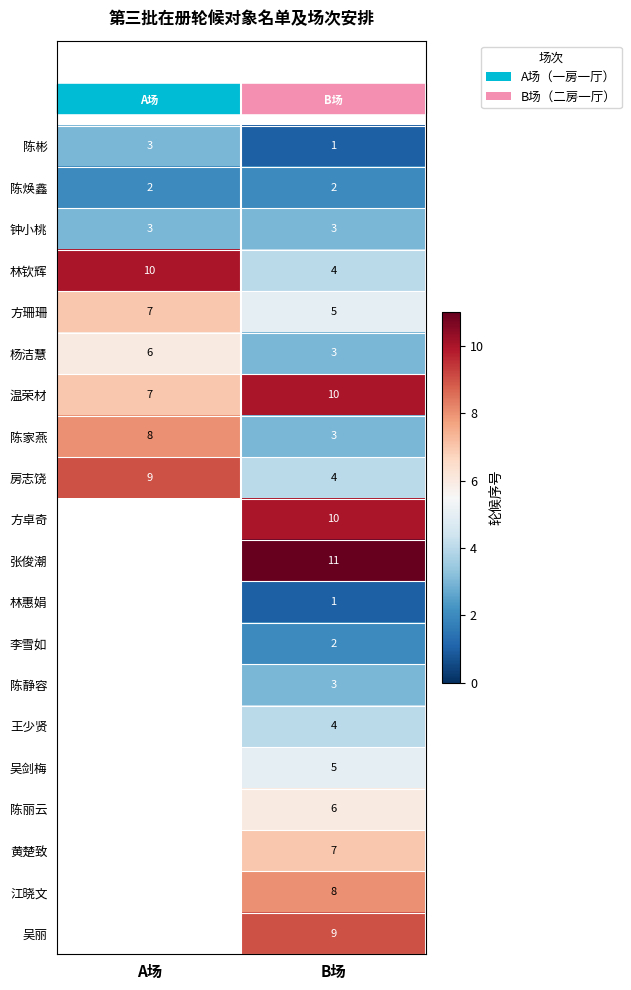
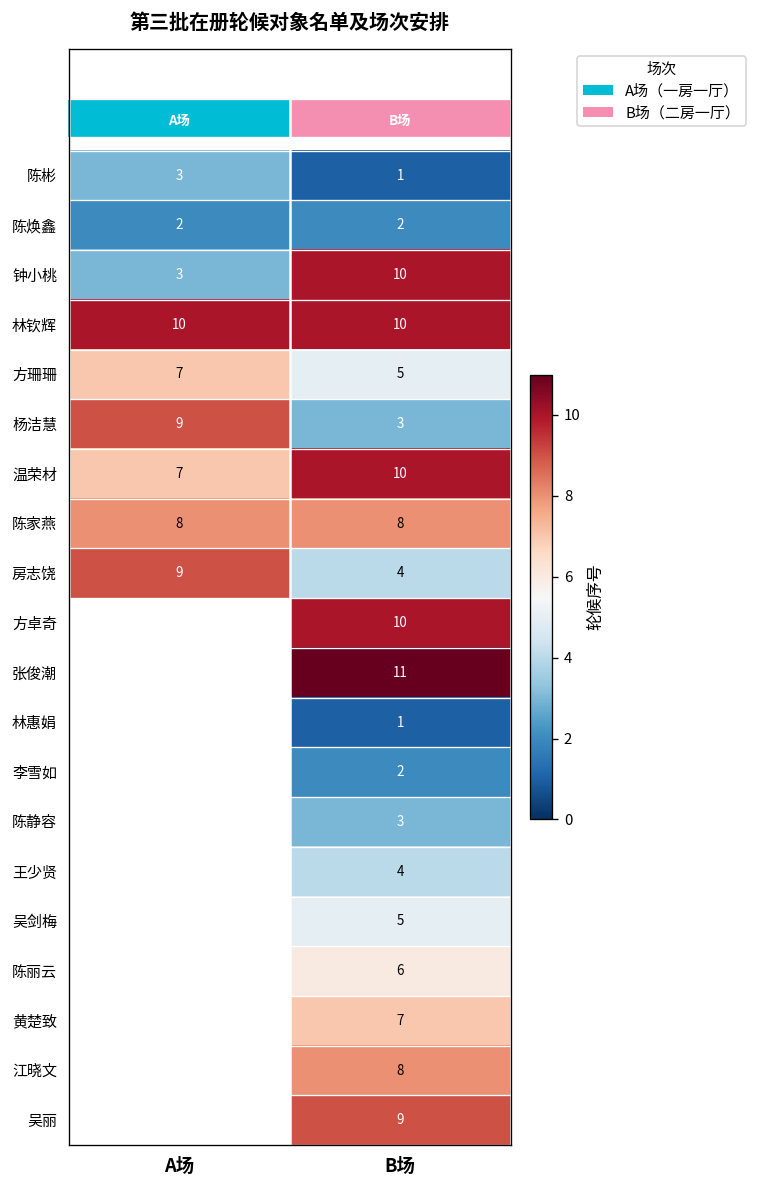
  {
    "陈彬": {
      "A场": 3,
      "B场": 1
    },
    "陈焕鑫": {
      "A场": 2,
      "B场": 2
    },
    "钟小桃": {
      "A场": 3,
-     "B场": 3
+     "B场": 10
    },
    "林钦辉": {
      "A场": 10,
-     "B场": 4
+     "B场": 10
    },
    "方珊珊": {
      "A场": 7,
      "B场": 5
    },
    "杨洁慧": {
-     "A场": 6,
+     "A场": 9,
      "B场": 3
    },
    "温荣材": {
      "A场": 7,
      "B场": 10
    },
    "陈家燕": {
      "A场": 8,
-     "B场": 3
+     "B场": 8
    },
    "房志饶": {
      "A场": 9,
      "B场": 4
    },
    "方卓奇": {
      "B场": 10
    },
    "张俊潮": {
      "B场": 11
    },
    "林惠娟": {
      "B场": 1
    },
    "李雪如": {
      "B场": 2
    },
    "陈静容": {
      "B场": 3
    },
    "王少贤": {
      "B场": 4
    },
    "吴剑梅": {
      "B场": 5
    },
    "陈丽云": {
      "B场": 6
    },
    "黄楚致": {
      "B场": 7
    },
    "江晓文": {
      "B场": 8
    },
    "吴丽": {
      "B场": 9
    }
  }
